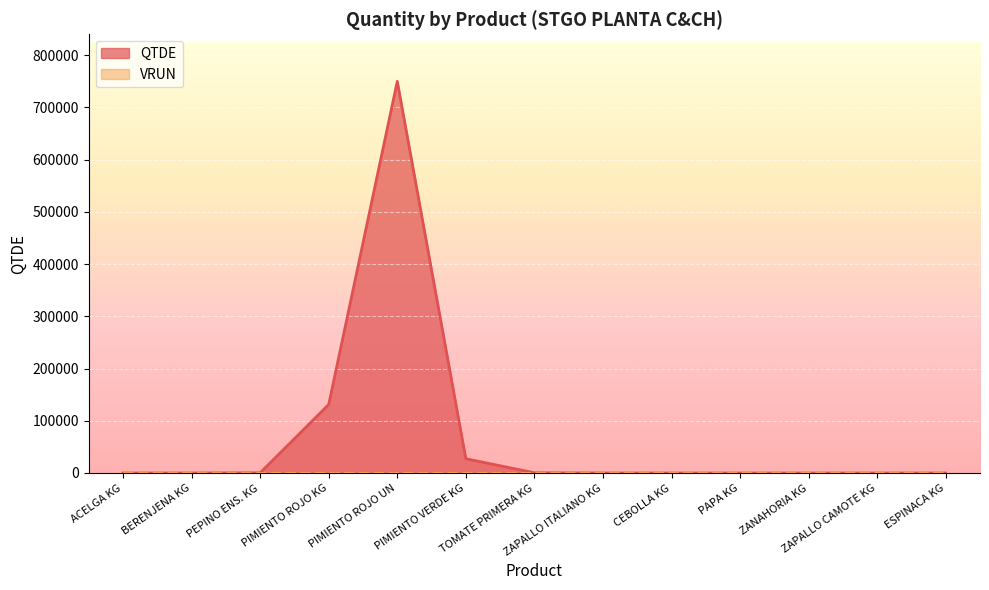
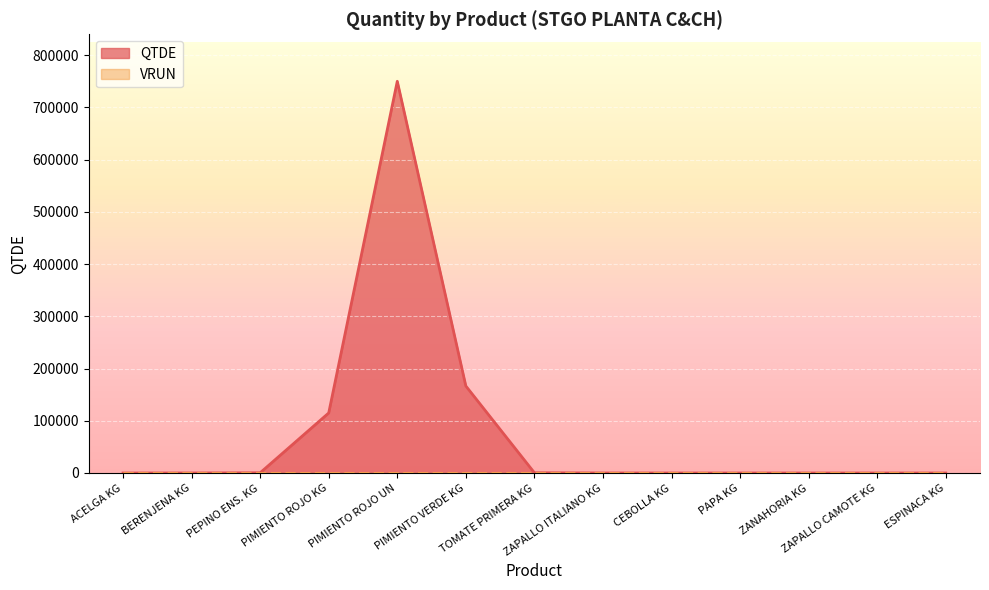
  {
    "QTDE": {
-     "PIMIENTO ROJO KG": 130000,
+     "PIMIENTO ROJO KG": 110000,
      "PIMIENTO ROJO UN": 750000,
-     "PIMIENTO VERDE KG": 30000
+     "PIMIENTO VERDE KG": 170000
    },
    "VRUN": {
      "PIMIENTO ROJO KG": 0,
      "PIMIENTO ROJO UN": 0,
      "PIMIENTO VERDE KG": 0
    }
  }
